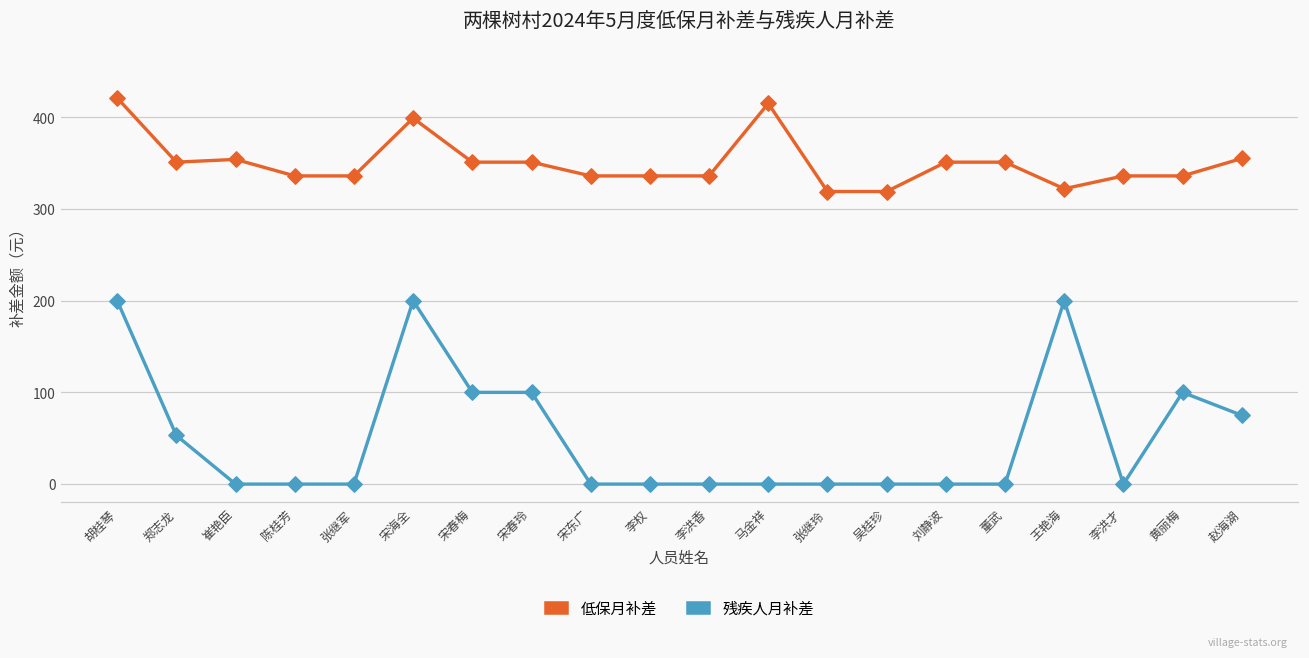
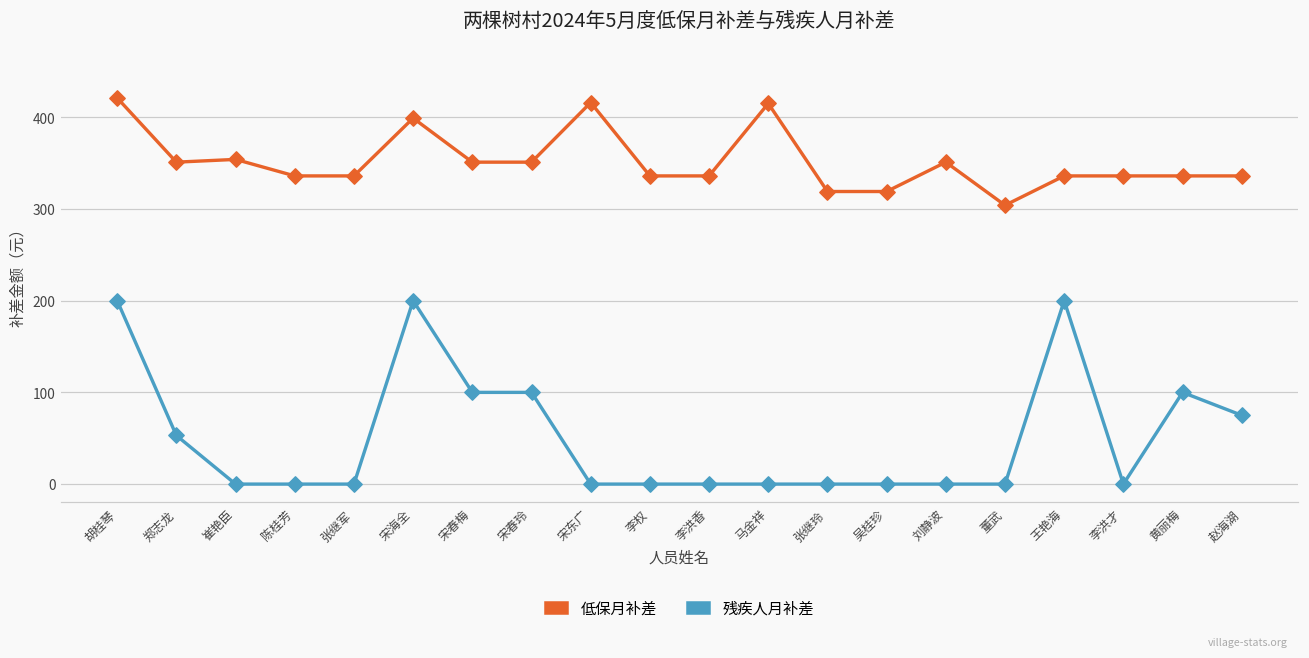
  {
    "低保月补差": {
      "胡桂琴": 420,
      "郑志龙": 350,
      "崔艳臣": 350,
      "陈桂芳": 340,
      "张继军": 340,
      "宋海全": 400,
      "宋春梅": 350,
      "宋春玲": 350,
-     "宋东广": 340,
+     "宋东广": 420,
      "李权": 340,
      "李洪香": 340,
      "马金祥": 420,
      "张继玲": 320,
      "吴桂珍": 320,
      "刘静波": 350,
-     "董武": 350,
-     "王艳海": 320,
+     "董武": 300,
+     "王艳海": 340,
      "李洪才": 340,
      "黄丽梅": 340,
-     "赵海湖": 360
+     "赵海湖": 340
    },
    "残疾人月补差": {
      "胡桂琴": 200,
      "郑志龙": 50,
      "崔艳臣": 0,
      "陈桂芳": 0,
      "张继军": 0,
      "宋海全": 200,
      "宋春梅": 100,
      "宋春玲": 100,
      "宋东广": 0,
      "李权": 0,
      "李洪香": 0,
      "马金祥": 0,
      "张继玲": 0,
      "吴桂珍": 0,
      "刘静波": 0,
      "董武": 0,
      "王艳海": 200,
      "李洪才": 0,
      "黄丽梅": 100,
      "赵海湖": 80
    }
  }
